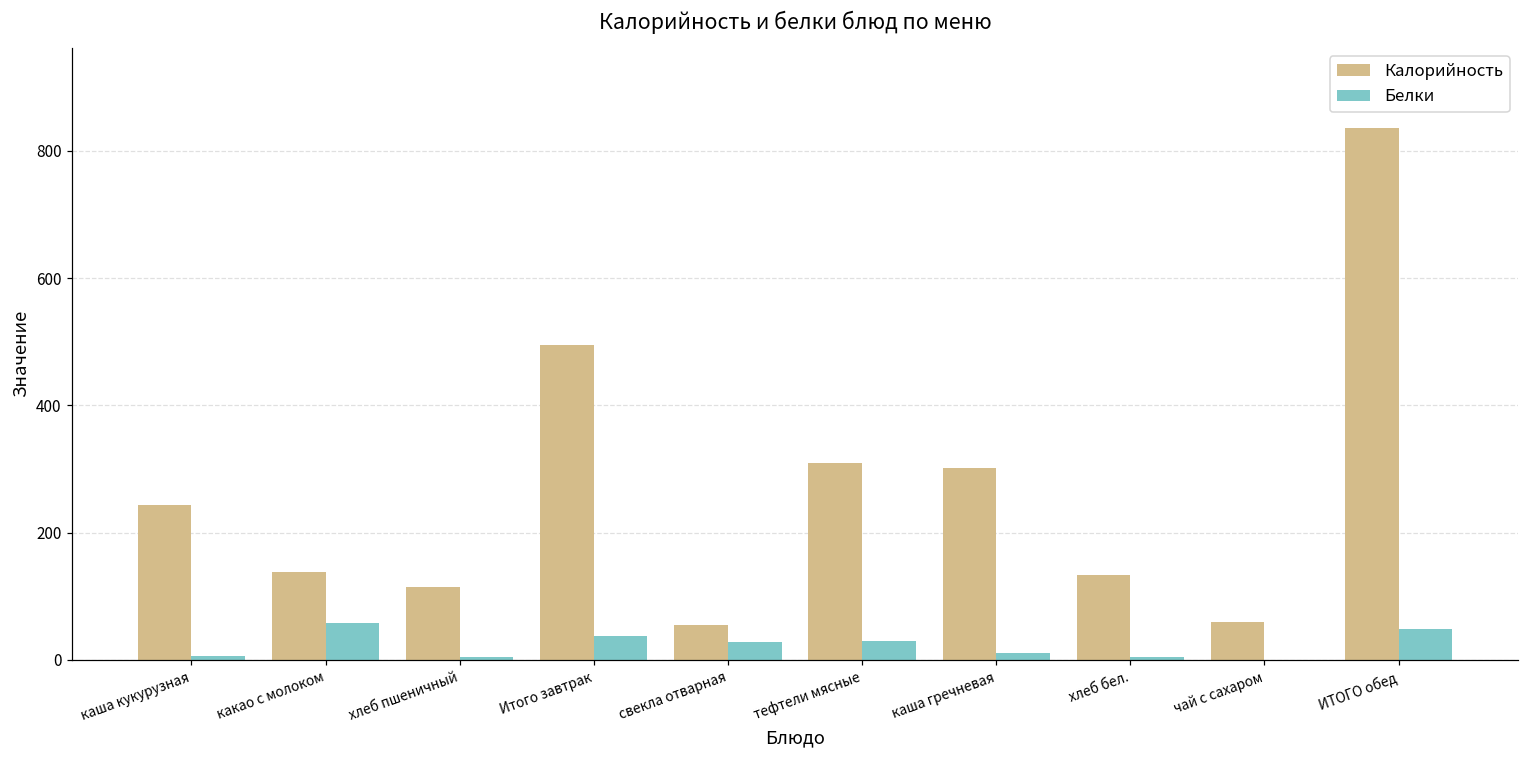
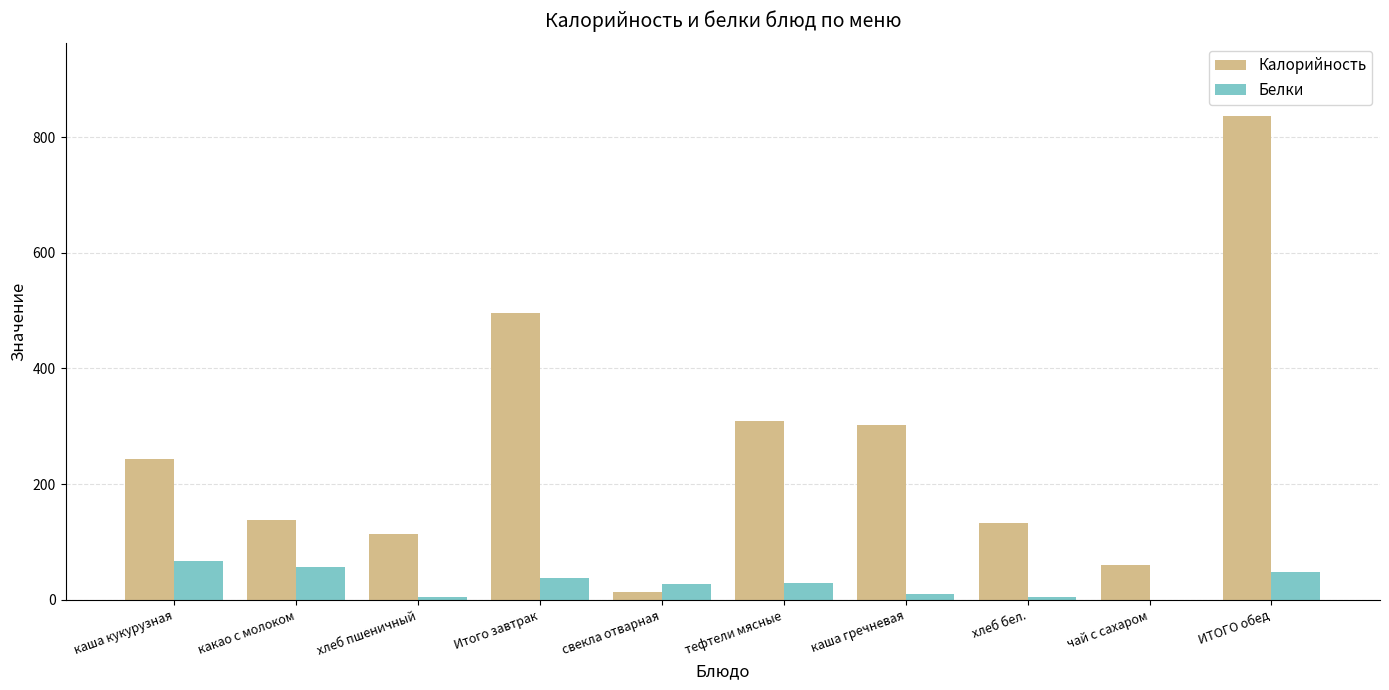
  {
    "Калорийность": {
      "каша кукурузная": 240,
      "какао с молоком": 140,
      "хлеб пшеничный": 110,
      "Итого завтрак": 500,
-     "свекла отварная": 50,
+     "свекла отварная": 10,
      "тефтели мясные": 310,
      "каша гречневая": 300,
      "хлеб бел.": 130,
      "чай с сахаром": 60,
      "ИТОГО обед": 840
    },
    "Белки": {
-     "каша кукурузная": 10,
+     "каша кукурузная": 70,
      "какао с молоком": 60,
      "Итого завтрак": 40,
      "свекла отварная": 30,
      "тефтели мясные": 30,
      "каша гречневая": 10,
      "хлеб бел.": 0,
      "ИТОГО обед": 50
    }
  }
